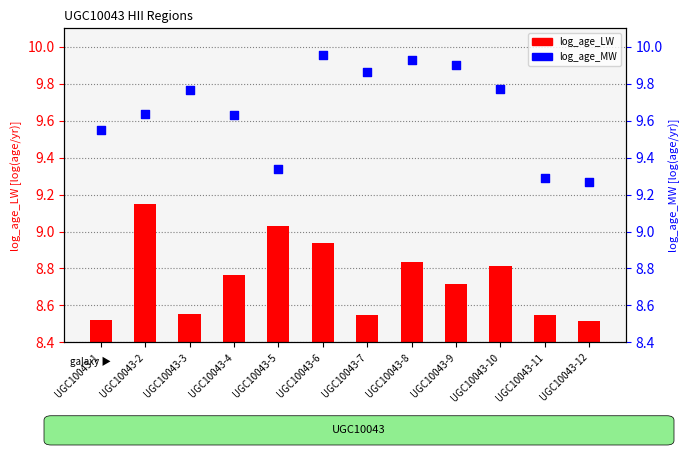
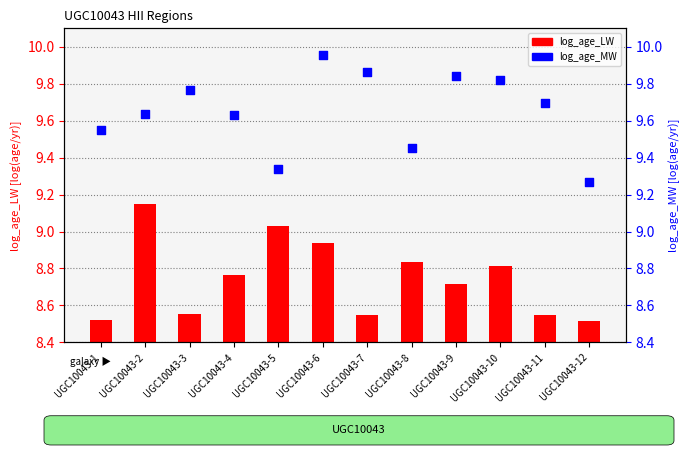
  {
    "log_age_LW": {
      "UGC10043-1": 8.52,
      "UGC10043-2": 9.15,
      "UGC10043-3": 8.55,
      "UGC10043-4": 8.77,
      "UGC10043-5": 9.03,
      "UGC10043-6": 8.94,
      "UGC10043-7": 8.55,
      "UGC10043-8": 8.83,
      "UGC10043-9": 8.71,
      "UGC10043-10": 8.81,
      "UGC10043-11": 8.55,
      "UGC10043-12": 8.52
    },
    "log_age_MW": {
-     "UGC10043-8": 9.93,
-     "UGC10043-9": 9.90,
-     "UGC10043-10": 9.77,
-     "UGC10043-11": 9.29
+     "UGC10043-8": 9.45,
+     "UGC10043-9": 9.84,
+     "UGC10043-10": 9.82,
+     "UGC10043-11": 9.70
    }
  }
